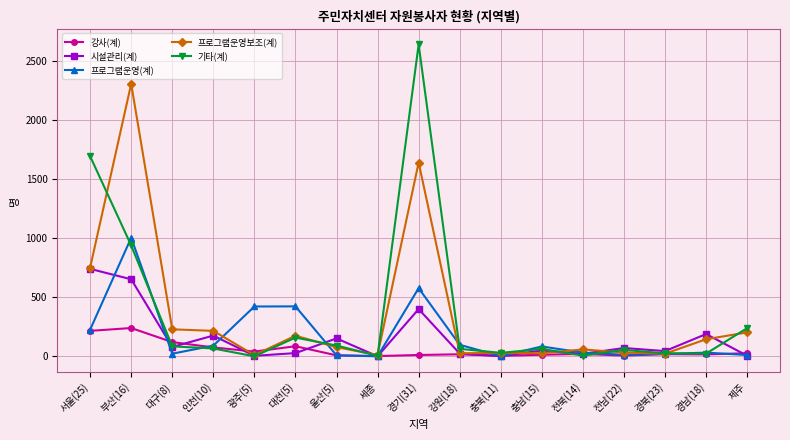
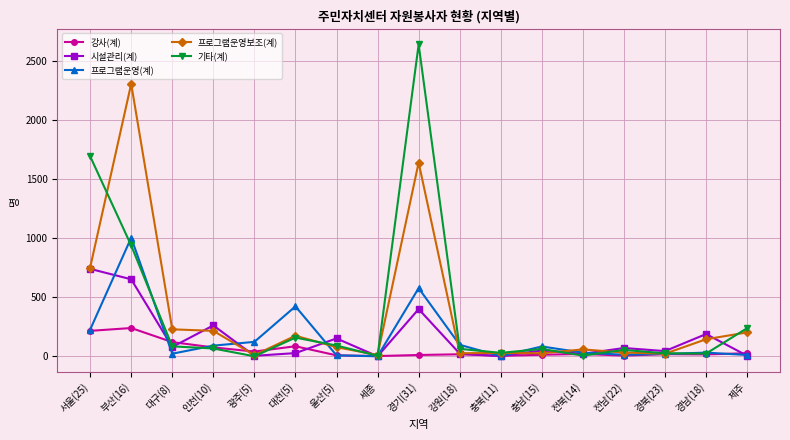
  {
    "강사(계)": {
      "부산(16)": 240,
      "대구(8)": 120,
      "광주(5)": 40,
      "대전(5)": 90,
      "경기(31)": 10
    },
    "시설관리(계)": {
      "부산(16)": 650,
-     "인천(10)": 180,
+     "인천(10)": 260,
      "대전(5)": 30,
      "울산(5)": 150,
      "경기(31)": 400,
      "경남(18)": 190
    },
    "프로그램운영(계)": {
      "부산(16)": 1000,
      "대구(8)": 20,
-     "광주(5)": 420,
+     "광주(5)": 120,
      "대전(5)": 420,
      "경기(31)": 580,
      "강원(18)": 100
    },
    "프로그램운영보조(계)": {
      "부산(16)": 2300,
      "대구(8)": 230,
      "인천(10)": 220,
      "경기(31)": 1640,
      "전북(14)": 60,
      "경남(18)": 140,
      "제주": 200
    },
    "기타(계)": {
      "서울(25)": 1690,
      "부산(16)": 940,
      "경기(31)": 2640,
      "강원(18)": 60,
      "제주": 240
    }
  }
